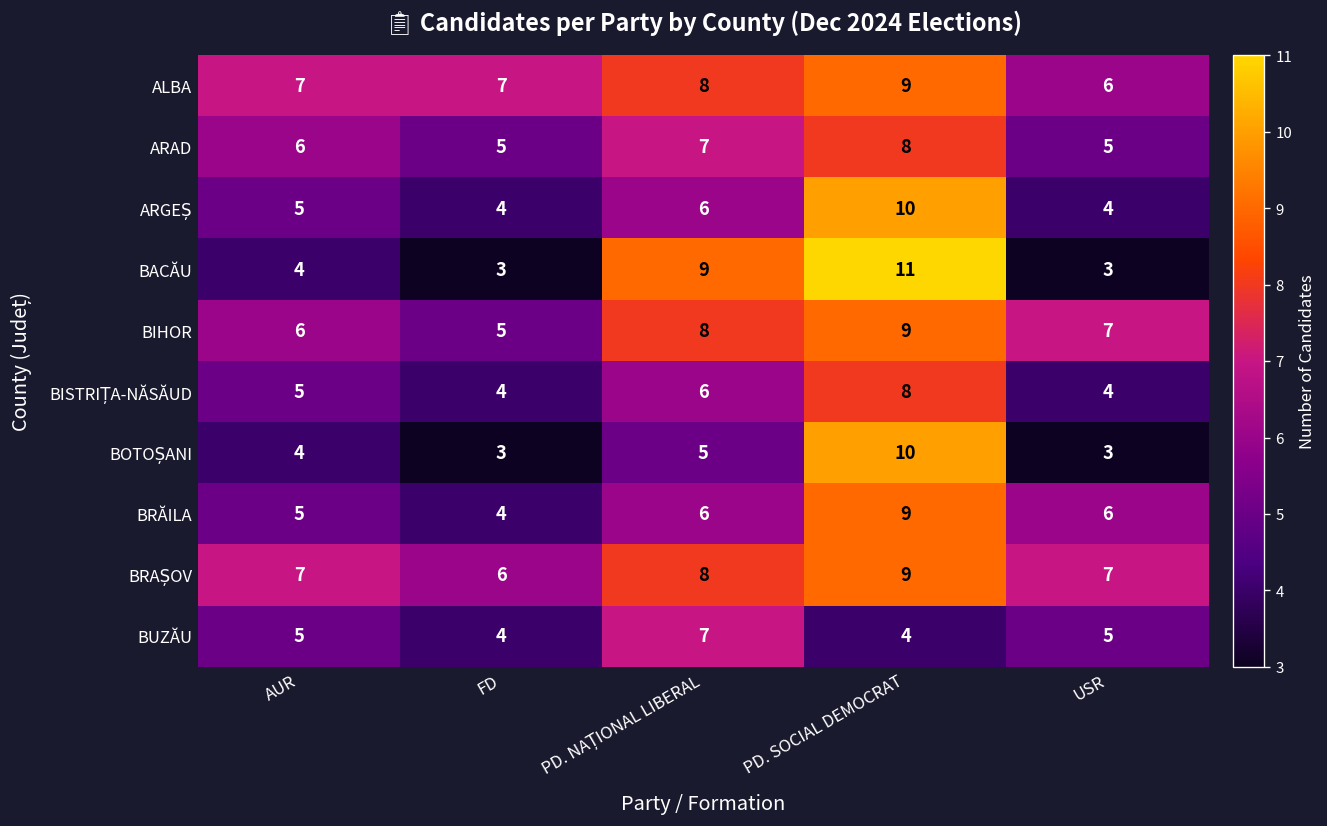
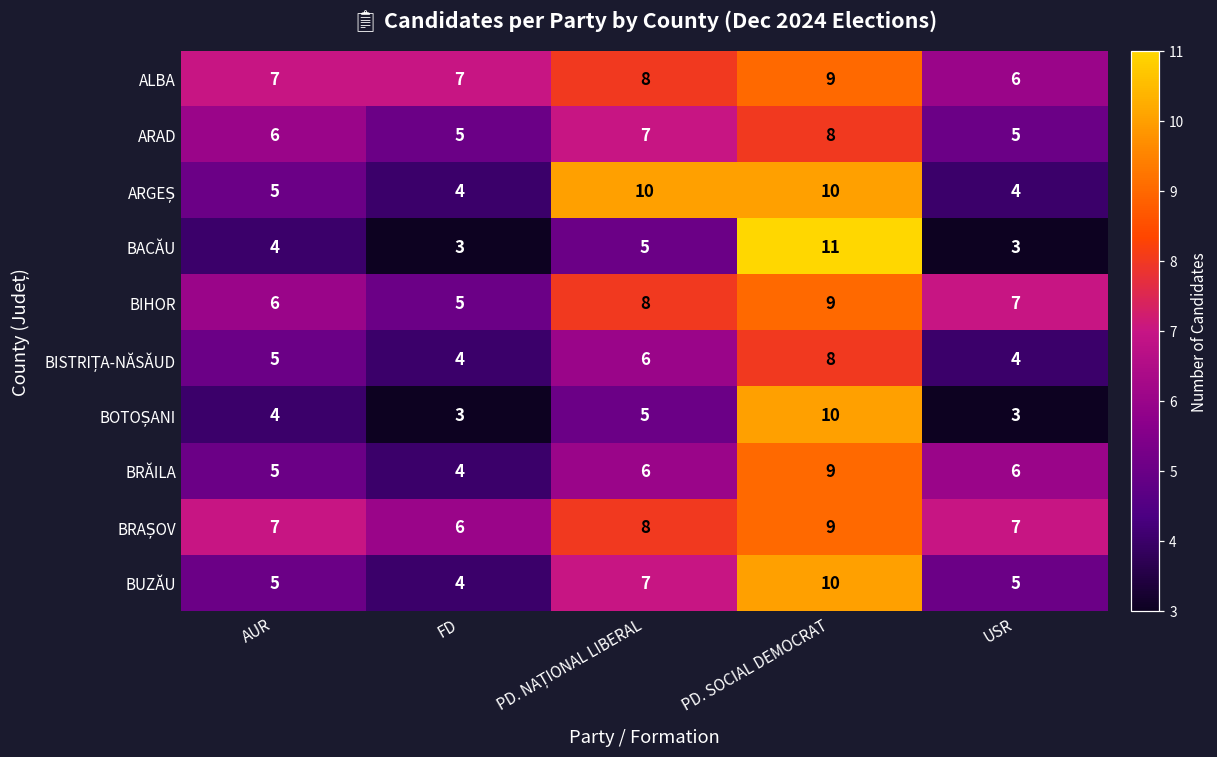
  {
    "ALBA": {
      "AUR": 7,
      "FD": 7,
      "PD. NAȚIONAL LIBERAL": 8,
      "PD. SOCIAL DEMOCRAT": 9,
      "USR": 6
    },
    "ARAD": {
      "AUR": 6,
      "FD": 5,
      "PD. NAȚIONAL LIBERAL": 7,
      "PD. SOCIAL DEMOCRAT": 8,
      "USR": 5
    },
    "ARGEȘ": {
      "AUR": 5,
      "FD": 4,
-     "PD. NAȚIONAL LIBERAL": 6,
+     "PD. NAȚIONAL LIBERAL": 10,
      "PD. SOCIAL DEMOCRAT": 10,
      "USR": 4
    },
    "BACĂU": {
      "AUR": 4,
      "FD": 3,
-     "PD. NAȚIONAL LIBERAL": 9,
+     "PD. NAȚIONAL LIBERAL": 5,
      "PD. SOCIAL DEMOCRAT": 11,
      "USR": 3
    },
    "BIHOR": {
      "AUR": 6,
      "FD": 5,
      "PD. NAȚIONAL LIBERAL": 8,
      "PD. SOCIAL DEMOCRAT": 9,
      "USR": 7
    },
    "BISTRIȚA-NĂSĂUD": {
      "AUR": 5,
      "FD": 4,
      "PD. NAȚIONAL LIBERAL": 6,
      "PD. SOCIAL DEMOCRAT": 8,
      "USR": 4
    },
    "BOTOȘANI": {
      "AUR": 4,
      "FD": 3,
      "PD. NAȚIONAL LIBERAL": 5,
      "PD. SOCIAL DEMOCRAT": 10,
      "USR": 3
    },
    "BRĂILA": {
      "AUR": 5,
      "FD": 4,
      "PD. NAȚIONAL LIBERAL": 6,
      "PD. SOCIAL DEMOCRAT": 9,
      "USR": 6
    },
    "BRAȘOV": {
      "AUR": 7,
      "FD": 6,
      "PD. NAȚIONAL LIBERAL": 8,
      "PD. SOCIAL DEMOCRAT": 9,
      "USR": 7
    },
    "BUZĂU": {
      "AUR": 5,
      "FD": 4,
      "PD. NAȚIONAL LIBERAL": 7,
-     "PD. SOCIAL DEMOCRAT": 4,
+     "PD. SOCIAL DEMOCRAT": 10,
      "USR": 5
    }
  }
